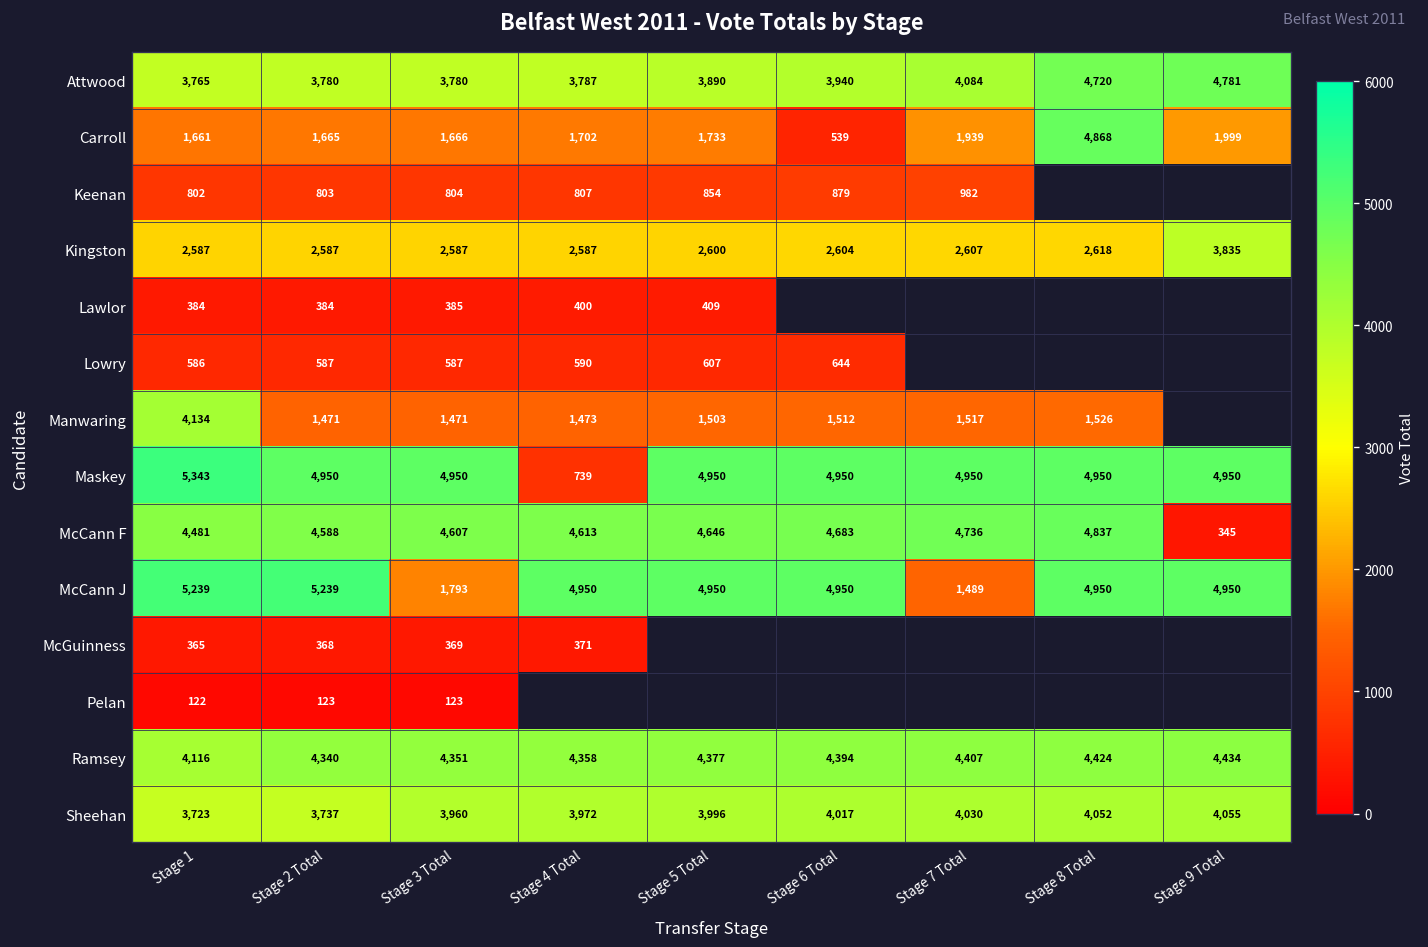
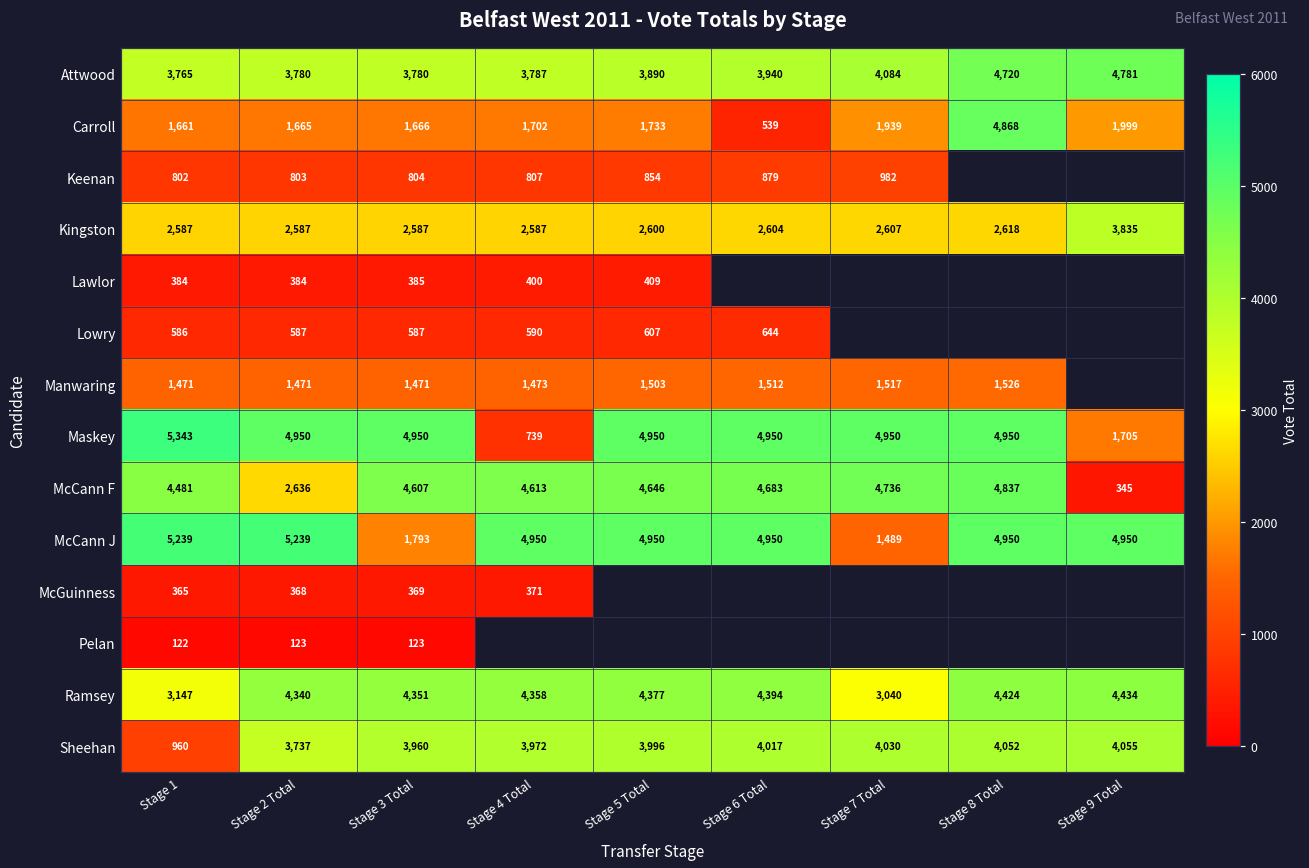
  {
    "Attwood": {
      "Stage 1": "3,765",
      "Stage 2 Total": "3,780",
      "Stage 3 Total": "3,780",
      "Stage 4 Total": "3,787",
      "Stage 5 Total": "3,890",
      "Stage 6 Total": "3,940",
      "Stage 7 Total": "4,084",
      "Stage 8 Total": "4,720",
      "Stage 9 Total": "4,781"
    },
    "Carroll": {
      "Stage 1": "1,661",
      "Stage 2 Total": "1,665",
      "Stage 3 Total": "1,666",
      "Stage 4 Total": "1,702",
      "Stage 5 Total": "1,733",
      "Stage 6 Total": "539",
      "Stage 7 Total": "1,939",
      "Stage 8 Total": "4,868",
      "Stage 9 Total": "1,999"
    },
    "Keenan": {
      "Stage 1": "802",
      "Stage 2 Total": "803",
      "Stage 3 Total": "804",
      "Stage 4 Total": "807",
      "Stage 5 Total": "854",
      "Stage 6 Total": "879",
      "Stage 7 Total": "982"
    },
    "Kingston": {
      "Stage 1": "2,587",
      "Stage 2 Total": "2,587",
      "Stage 3 Total": "2,587",
      "Stage 4 Total": "2,587",
      "Stage 5 Total": "2,600",
      "Stage 6 Total": "2,604",
      "Stage 7 Total": "2,607",
      "Stage 8 Total": "2,618",
      "Stage 9 Total": "3,835"
    },
    "Lawlor": {
      "Stage 1": "384",
      "Stage 2 Total": "384",
      "Stage 3 Total": "385",
      "Stage 4 Total": "400",
      "Stage 5 Total": "409"
    },
    "Lowry": {
      "Stage 1": "586",
      "Stage 2 Total": "587",
      "Stage 3 Total": "587",
      "Stage 4 Total": "590",
      "Stage 5 Total": "607",
      "Stage 6 Total": "644"
    },
    "Manwaring": {
-     "Stage 1": "4,134",
+     "Stage 1": "1,471",
      "Stage 2 Total": "1,471",
      "Stage 3 Total": "1,471",
      "Stage 4 Total": "1,473",
      "Stage 5 Total": "1,503",
      "Stage 6 Total": "1,512",
      "Stage 7 Total": "1,517",
      "Stage 8 Total": "1,526"
    },
    "Maskey": {
      "Stage 1": "5,343",
      "Stage 2 Total": "4,950",
      "Stage 3 Total": "4,950",
      "Stage 4 Total": "739",
      "Stage 5 Total": "4,950",
      "Stage 6 Total": "4,950",
      "Stage 7 Total": "4,950",
      "Stage 8 Total": "4,950",
-     "Stage 9 Total": "4,950"
+     "Stage 9 Total": "1,705"
    },
    "McCann F": {
      "Stage 1": "4,481",
-     "Stage 2 Total": "4,588",
+     "Stage 2 Total": "2,636",
      "Stage 3 Total": "4,607",
      "Stage 4 Total": "4,613",
      "Stage 5 Total": "4,646",
      "Stage 6 Total": "4,683",
      "Stage 7 Total": "4,736",
      "Stage 8 Total": "4,837",
      "Stage 9 Total": "345"
    },
    "McCann J": {
      "Stage 1": "5,239",
      "Stage 2 Total": "5,239",
      "Stage 3 Total": "1,793",
      "Stage 4 Total": "4,950",
      "Stage 5 Total": "4,950",
      "Stage 6 Total": "4,950",
      "Stage 7 Total": "1,489",
      "Stage 8 Total": "4,950",
      "Stage 9 Total": "4,950"
    },
    "McGuinness": {
      "Stage 1": "365",
      "Stage 2 Total": "368",
      "Stage 3 Total": "369",
      "Stage 4 Total": "371"
    },
    "Pelan": {
      "Stage 1": "122",
      "Stage 2 Total": "123",
      "Stage 3 Total": "123"
    },
    "Ramsey": {
-     "Stage 1": "4,116",
+     "Stage 1": "3,147",
      "Stage 2 Total": "4,340",
      "Stage 3 Total": "4,351",
      "Stage 4 Total": "4,358",
      "Stage 5 Total": "4,377",
      "Stage 6 Total": "4,394",
-     "Stage 7 Total": "4,407",
+     "Stage 7 Total": "3,040",
      "Stage 8 Total": "4,424",
      "Stage 9 Total": "4,434"
    },
    "Sheehan": {
-     "Stage 1": "3,723",
+     "Stage 1": "960",
      "Stage 2 Total": "3,737",
      "Stage 3 Total": "3,960",
      "Stage 4 Total": "3,972",
      "Stage 5 Total": "3,996",
      "Stage 6 Total": "4,017",
      "Stage 7 Total": "4,030",
      "Stage 8 Total": "4,052",
      "Stage 9 Total": "4,055"
    }
  }
